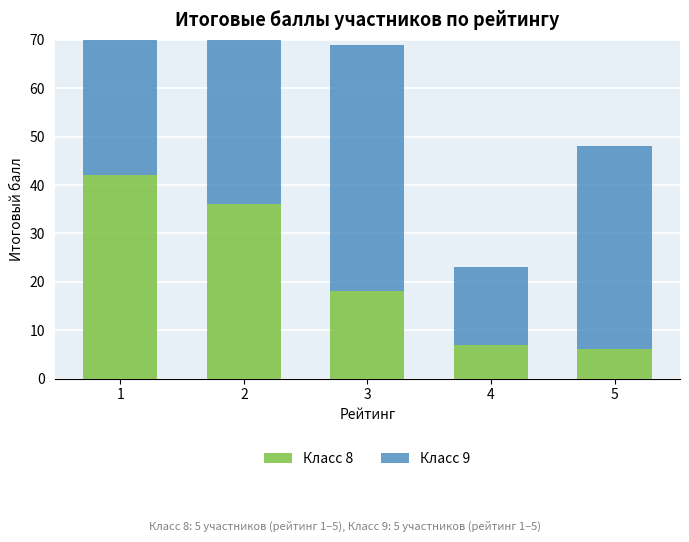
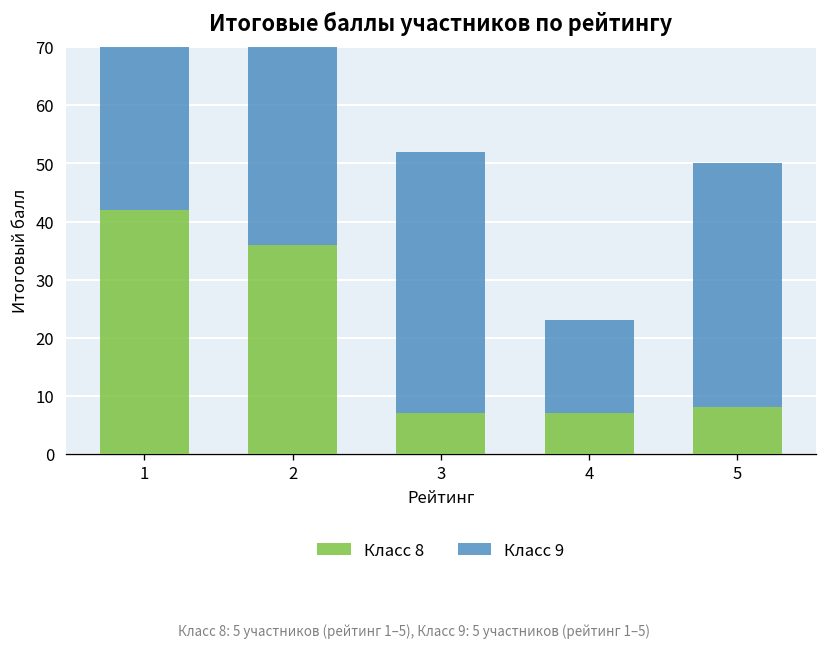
  {
    "Класс 8": {
      "1": 42,
      "2": 36,
-     "3": 18,
+     "3": 7,
      "4": 7,
-     "5": 6
+     "5": 8
    },
    "Класс 9": {
-     "3": 51,
+     "3": 45,
      "4": 16,
      "5": 42
    }
  }
